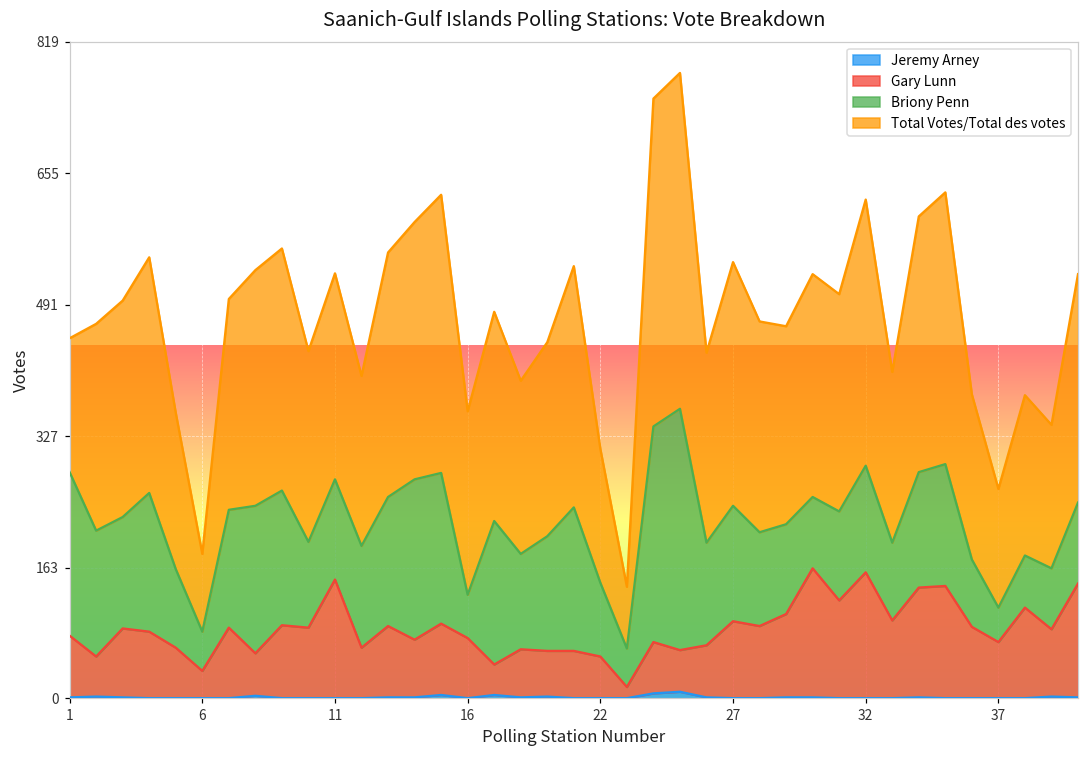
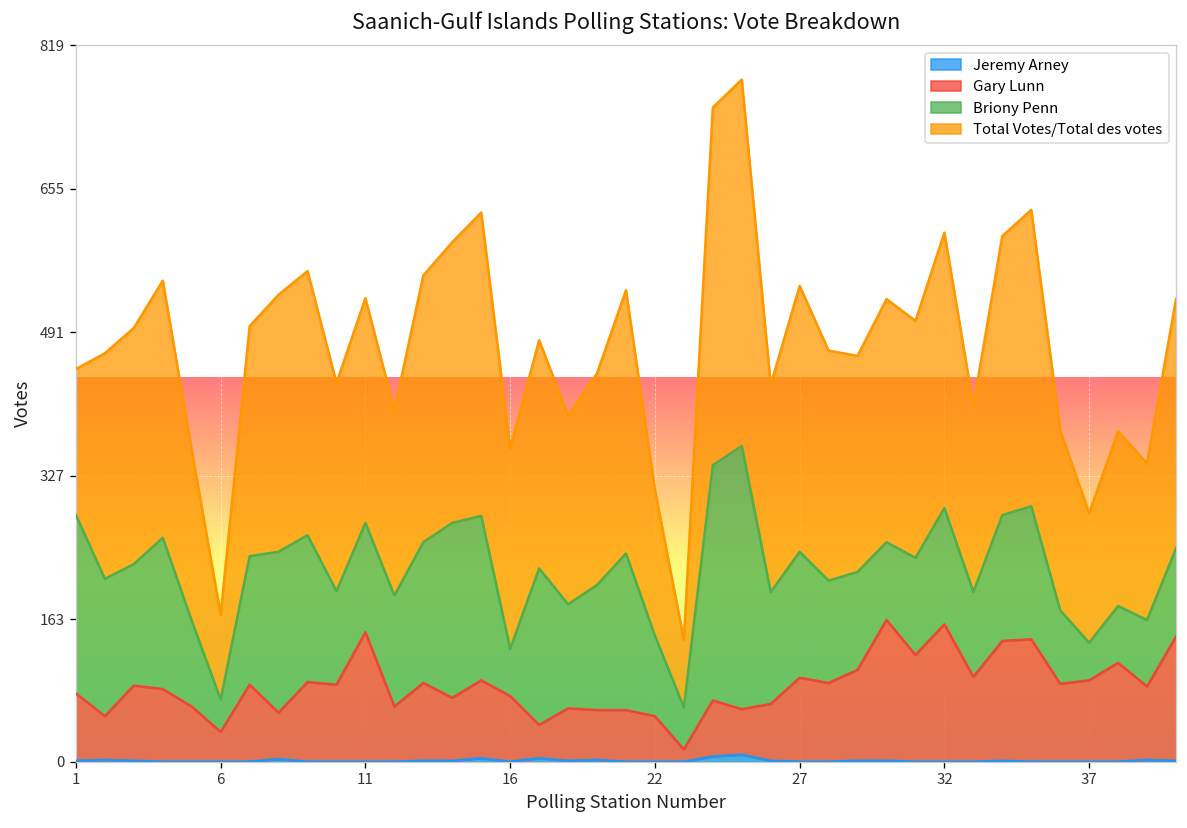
  {
    "Jeremy Arney": {
      "1": 0,
      "6": 0,
      "11": 0,
      "16": 0,
      "22": 0,
      "27": 0,
      "32": 0,
      "37": 0
    },
    "Gary Lunn": {
      "1": 80,
      "6": 30,
      "11": 150,
      "16": 80,
      "22": 50,
      "27": 100,
      "32": 160,
-     "37": 70
+     "37": 90
    },
    "Briony Penn": {
      "1": 200,
-     "6": 50,
+     "6": 40,
      "11": 130,
      "16": 50,
      "22": 90,
      "27": 140,
      "32": 130,
      "37": 40
    },
    "Total Votes/Total des votes": {
      "1": 170,
      "6": 100,
      "11": 260,
      "16": 230,
      "22": 170,
      "27": 300,
-     "32": 330,
+     "32": 320,
      "37": 150
    }
  }
